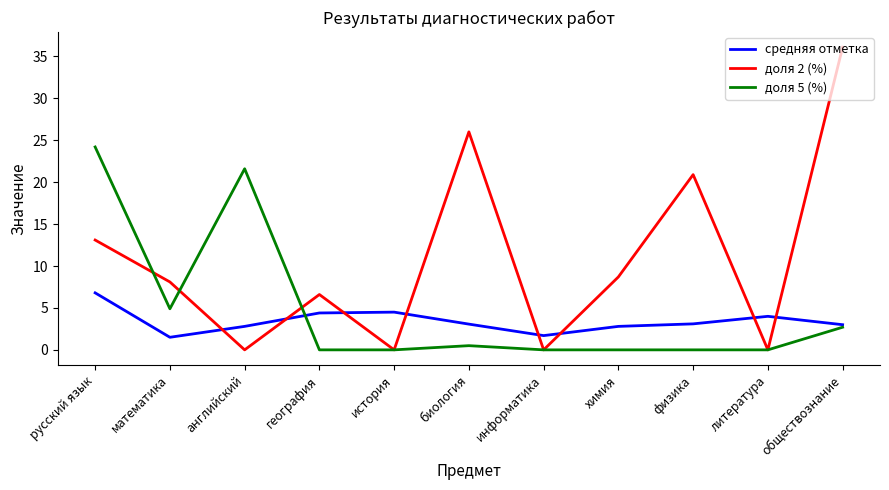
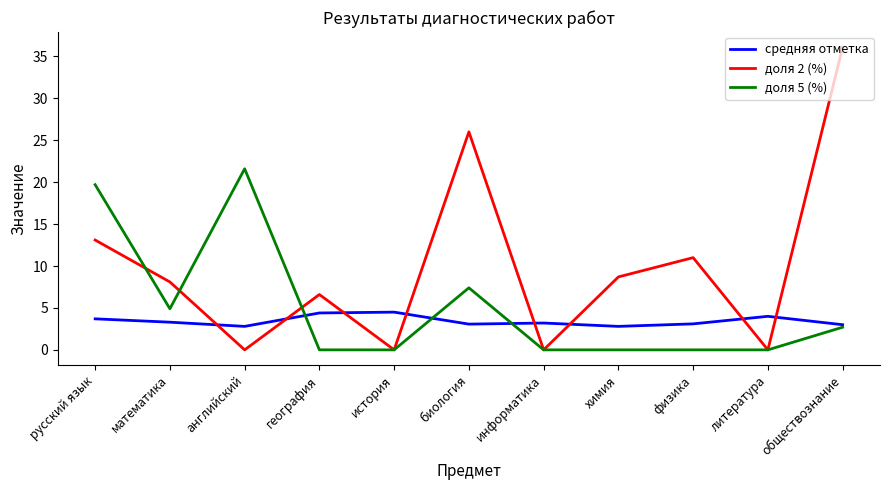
  {
    "средняя отметка": {
-     "русский язык": 7,
-     "математика": 2,
+     "русский язык": 4,
+     "математика": 3,
      "английский": 3,
      "география": 4,
      "история": 5,
      "биология": 3,
-     "информатика": 2,
+     "информатика": 3,
      "химия": 3,
      "физика": 3,
      "литература": 4
    },
    "доля 2 (%)": {
      "русский язык": 13,
      "математика": 8,
      "английский": 0,
      "география": 7,
      "биология": 26,
      "химия": 9,
-     "физика": 21
+     "физика": 11
    },
    "доля 5 (%)": {
-     "русский язык": 24,
+     "русский язык": 20,
      "математика": 5,
      "английский": 22,
      "география": 0,
-     "биология": 1,
+     "биология": 7,
      "химия": 0,
      "физика": 0
    }
  }
